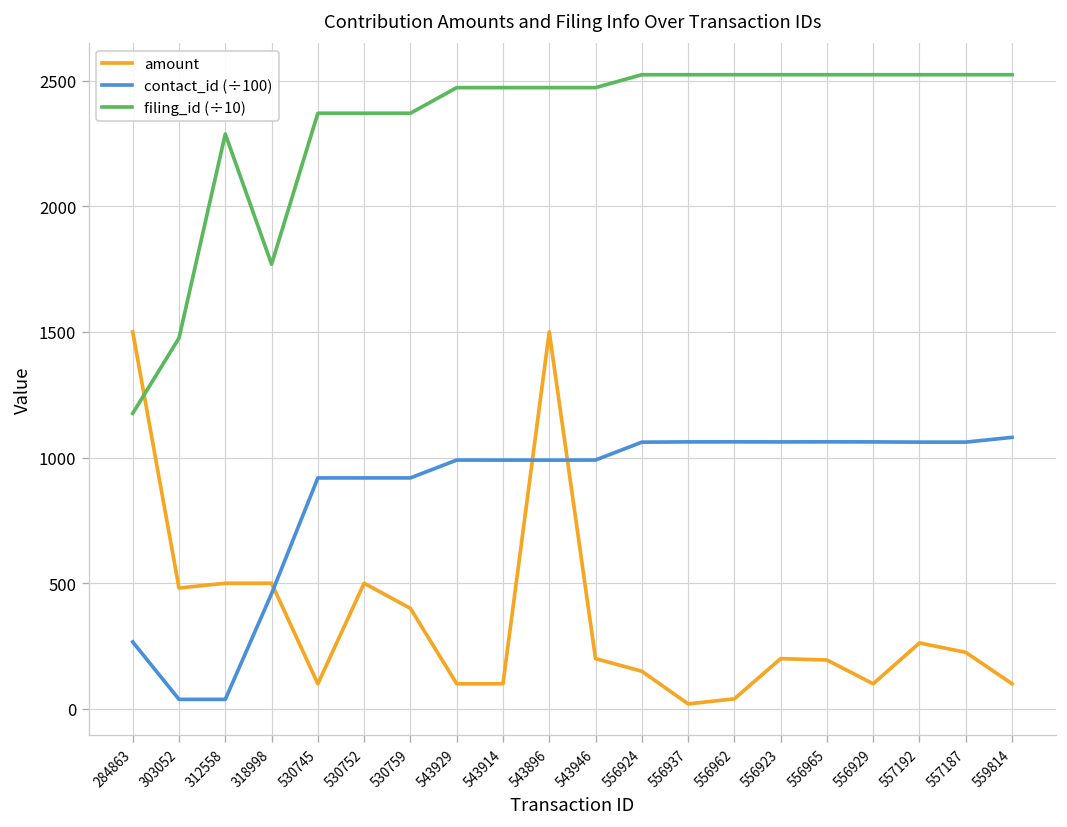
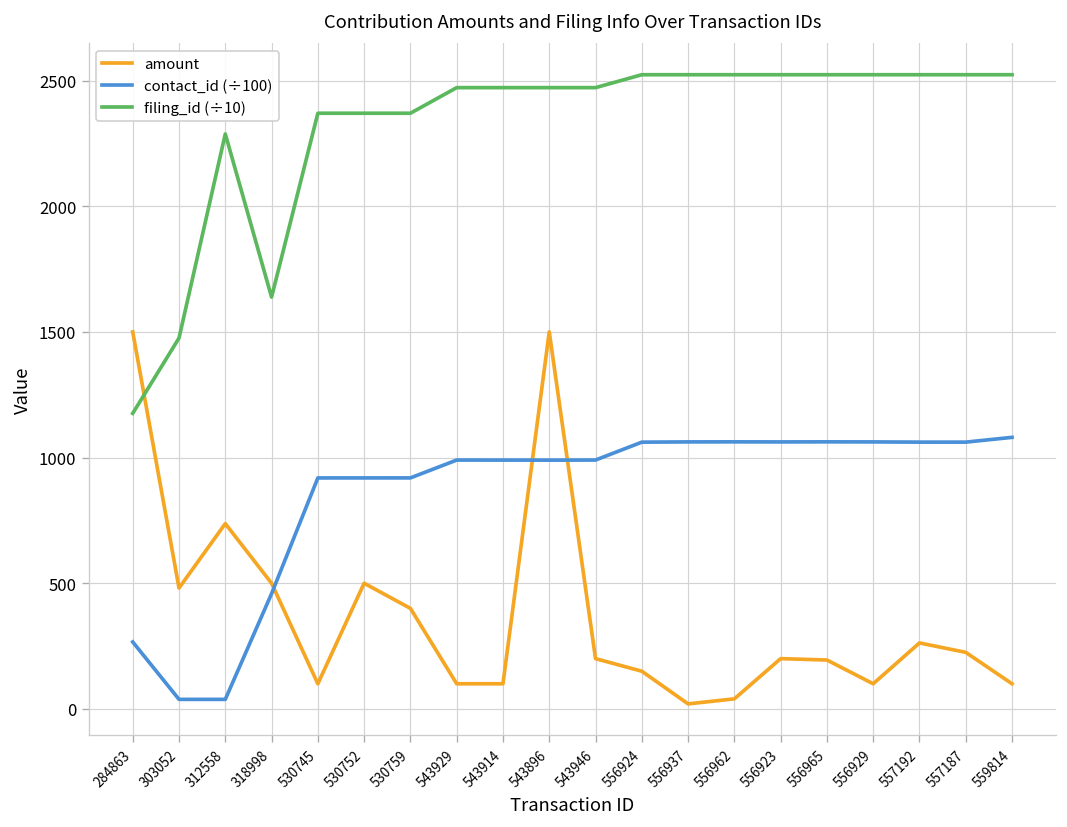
  {
    "amount": {
      "284863": 1500,
      "303052": 480,
-     "312558": 500,
+     "312558": 740,
      "318998": 500,
      "530745": 100,
      "530752": 500,
      "530759": 400,
      "543929": 100,
      "543914": 100,
      "543896": 1500,
      "543946": 200,
      "556924": 150,
      "556937": 20,
      "556962": 40,
      "556923": 200,
      "556965": 190,
      "556929": 100,
      "557192": 260,
      "557187": 230,
      "559814": 100
    },
    "contact_id (÷100)": {
      "284863": 270,
      "303052": 40,
      "312558": 40,
      "318998": 460,
      "530745": 920,
      "530752": 920,
      "530759": 920,
      "543929": 990,
      "543914": 990,
      "543896": 990,
      "543946": 990,
      "556924": 1060,
      "556937": 1060,
      "556962": 1060,
      "556923": 1060,
      "556965": 1060,
      "556929": 1060,
      "557192": 1060,
      "557187": 1060,
      "559814": 1080
    },
    "filing_id (÷10)": {
      "284863": 1180,
      "303052": 1480,
      "312558": 2290,
-     "318998": 1770,
+     "318998": 1640,
      "530745": 2370,
      "530752": 2370,
      "530759": 2370,
      "543929": 2470,
      "543914": 2470,
      "543896": 2470,
      "543946": 2470,
      "556924": 2520,
      "556937": 2520,
      "556962": 2520,
      "556923": 2520,
      "556965": 2520,
      "556929": 2520,
      "557192": 2520,
      "557187": 2520,
      "559814": 2520
    }
  }
